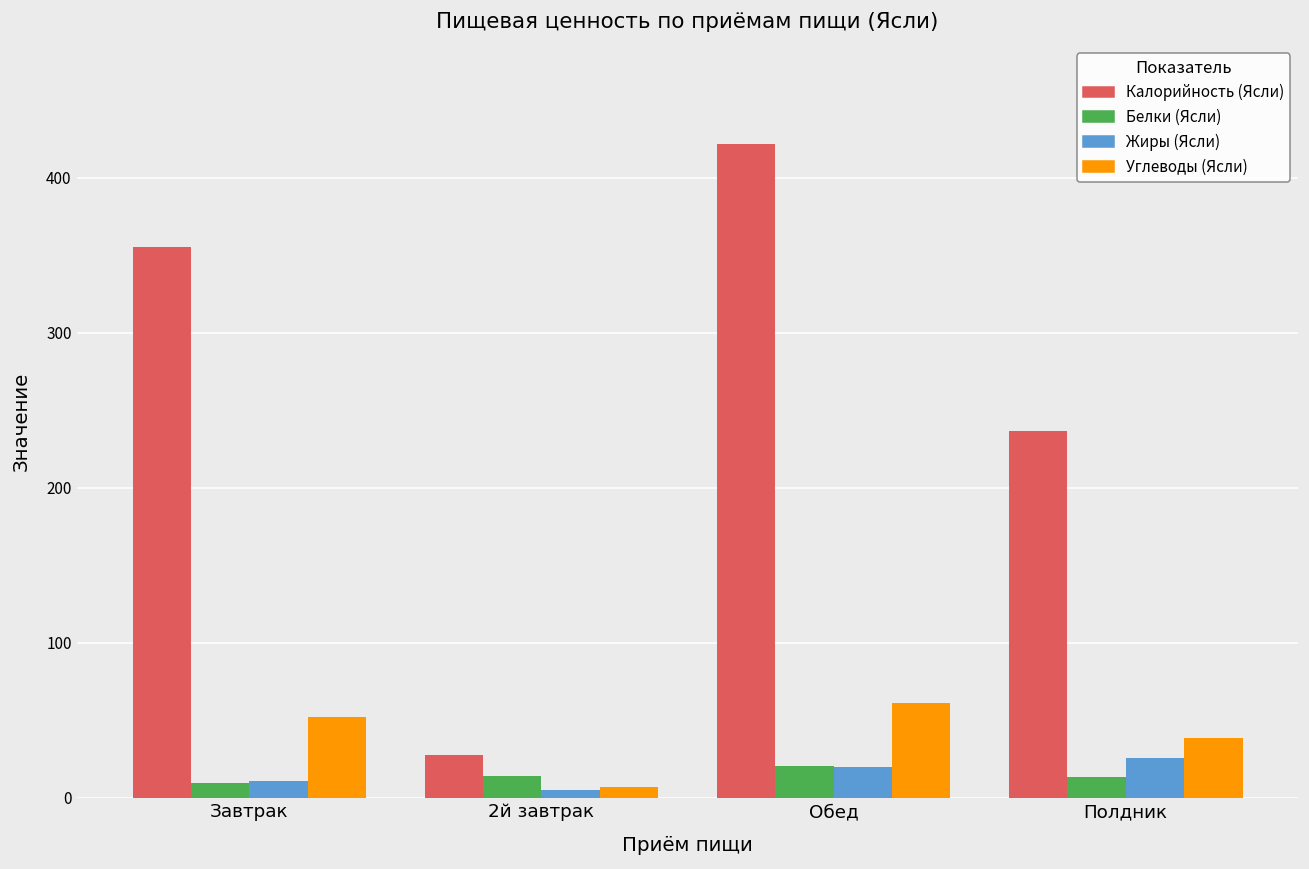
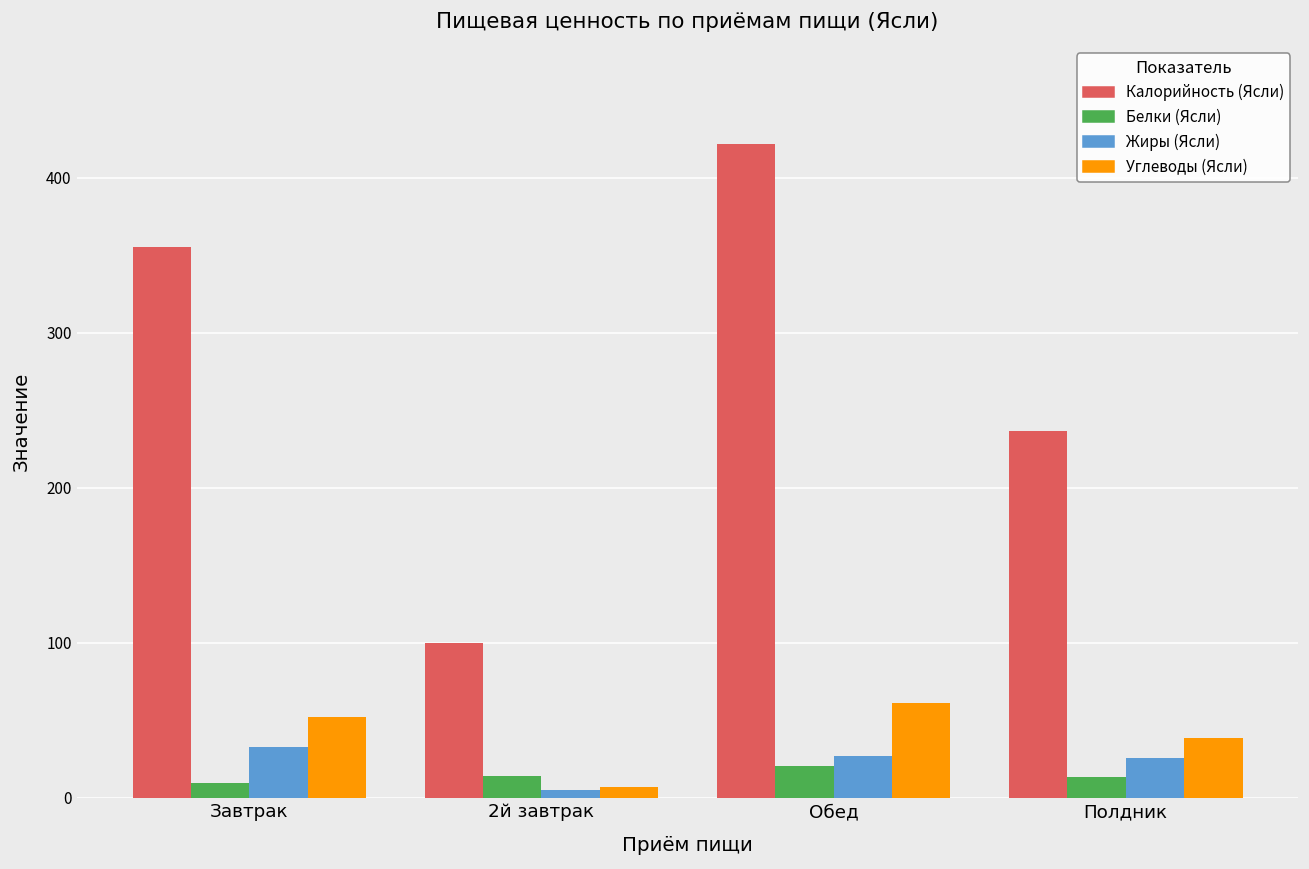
  {
    "Калорийность (Ясли)": {
      "Завтрак": 355,
-     "2й завтрак": 27,
+     "2й завтрак": 100,
      "Обед": 422,
      "Полдник": 237
    },
    "Белки (Ясли)": {
      "Завтрак": 10,
      "2й завтрак": 14,
      "Обед": 20,
      "Полдник": 14
    },
    "Жиры (Ясли)": {
-     "Завтрак": 11,
+     "Завтрак": 33,
      "2й завтрак": 5,
-     "Обед": 20,
+     "Обед": 27,
      "Полдник": 26
    },
    "Углеводы (Ясли)": {
      "Завтрак": 52,
      "2й завтрак": 7,
      "Обед": 61,
      "Полдник": 38
    }
  }
